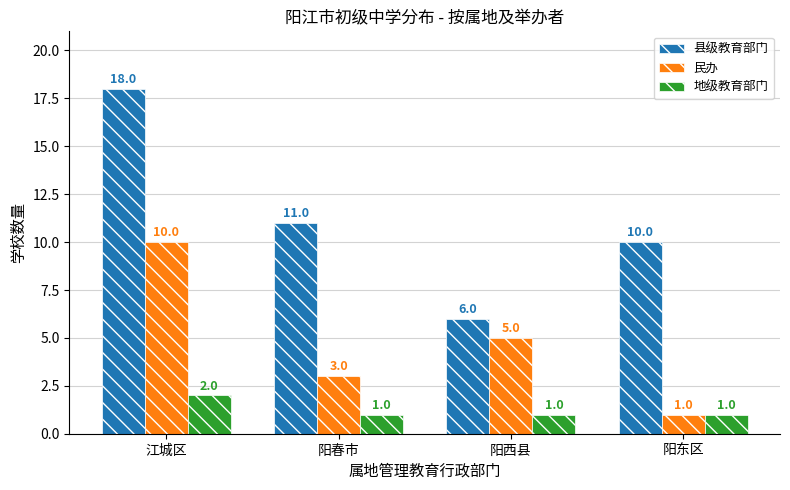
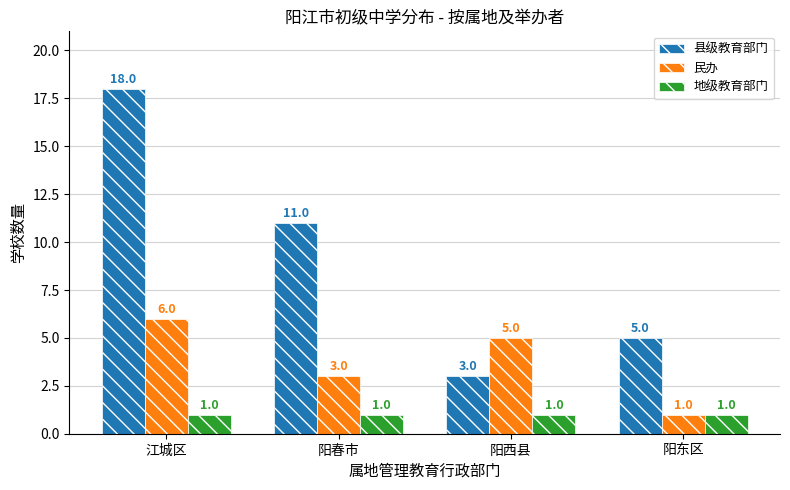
  {
    "县级教育部门": {
      "江城区": 18.0,
      "阳春市": 11.0,
-     "阳西县": 6.0,
-     "阳东区": 10.0
+     "阳西县": 3.0,
+     "阳东区": 5.0
    },
    "民办": {
-     "江城区": 10.0,
+     "江城区": 6.0,
      "阳春市": 3.0,
      "阳西县": 5.0,
      "阳东区": 1.0
    },
    "地级教育部门": {
-     "江城区": 2.0,
+     "江城区": 1.0,
      "阳春市": 1.0,
      "阳西县": 1.0,
      "阳东区": 1.0
    }
  }
